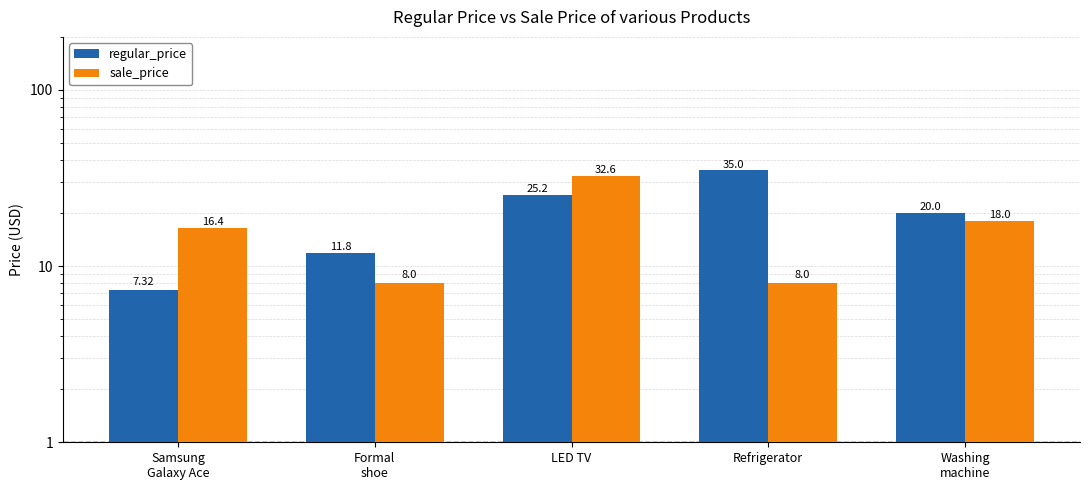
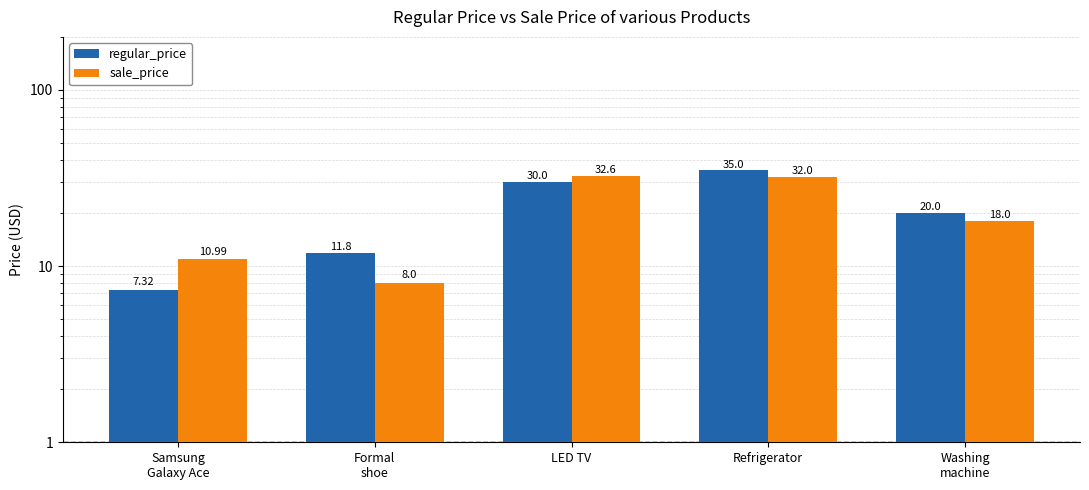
  {
    "regular_price": {
      "Samsung Galaxy Ace": 7.32,
      "Formal shoe": 11.8,
-     "LED TV": 25.2,
+     "LED TV": 30.0,
      "Refrigerator": 35.0,
      "Washing machine": 20.0
    },
    "sale_price": {
-     "Samsung Galaxy Ace": 16.4,
+     "Samsung Galaxy Ace": 10.99,
      "Formal shoe": 8.0,
      "LED TV": 32.6,
-     "Refrigerator": 8.0,
+     "Refrigerator": 32.0,
      "Washing machine": 18.0
    }
  }
